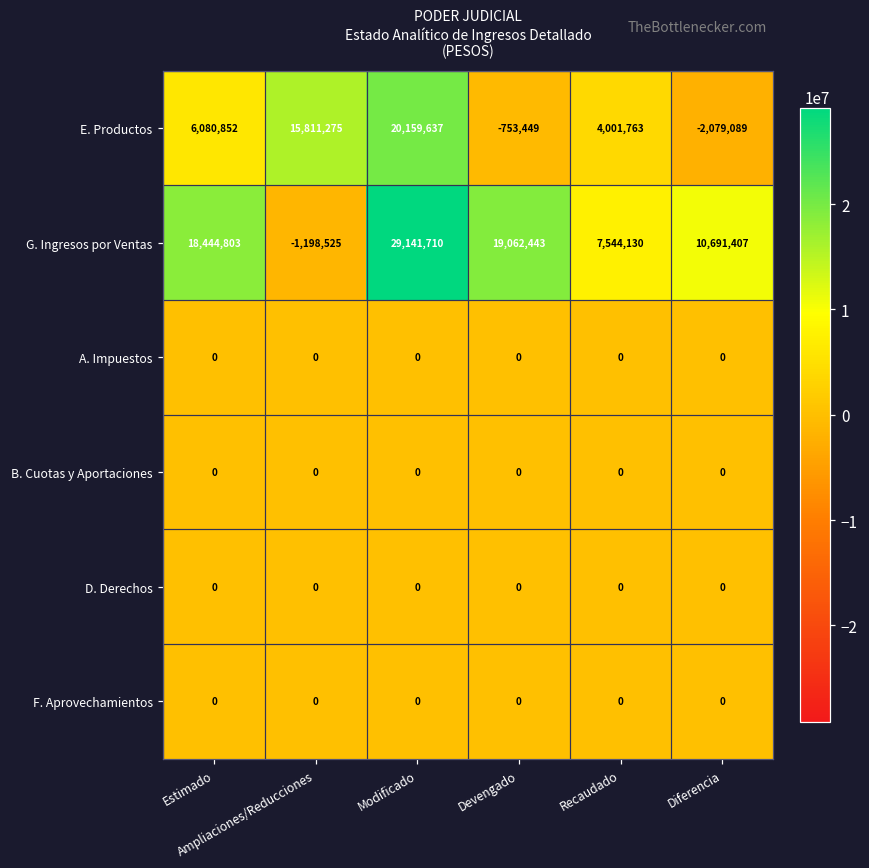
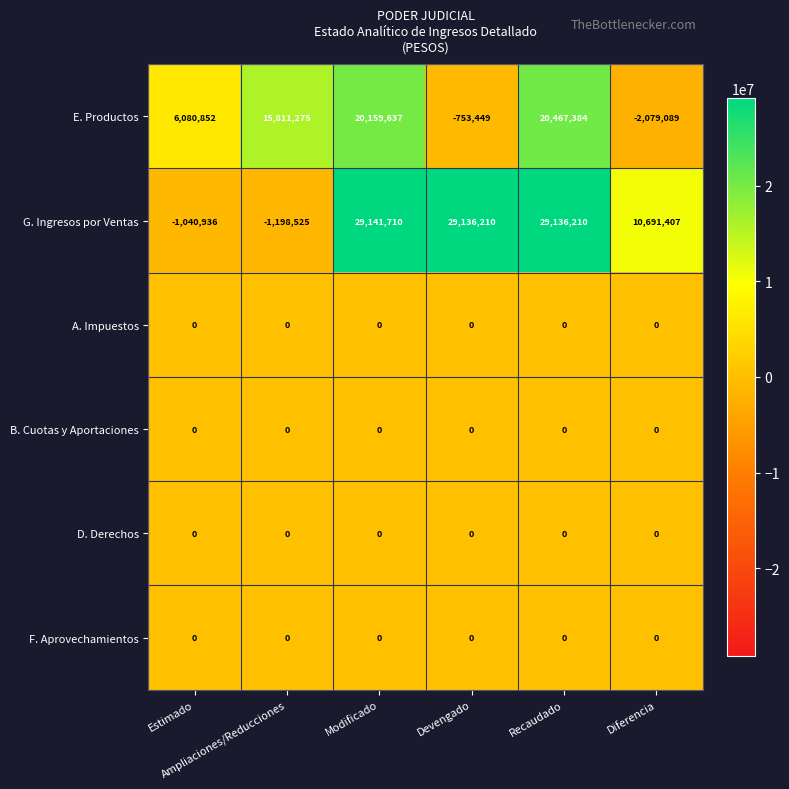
  {
    "E. Productos": {
      "Estimado": "6,080,852",
      "Ampliaciones/Reducciones": "15,811,275",
      "Modificado": "20,159,637",
      "Devengado": "-753,449",
-     "Recaudado": "4,001,763",
+     "Recaudado": "20,467,384",
      "Diferencia": "-2,079,089"
    },
    "G. Ingresos por Ventas": {
-     "Estimado": "18,444,803",
+     "Estimado": "-1,040,936",
      "Ampliaciones/Reducciones": "-1,198,525",
      "Modificado": "29,141,710",
-     "Devengado": "19,062,443",
-     "Recaudado": "7,544,130",
+     "Devengado": "29,136,210",
+     "Recaudado": "29,136,210",
      "Diferencia": "10,691,407"
    },
    "A. Impuestos": {
      "Estimado": "0",
      "Ampliaciones/Reducciones": "0",
      "Modificado": "0",
      "Devengado": "0",
      "Recaudado": "0",
      "Diferencia": "0"
    },
    "B. Cuotas y Aportaciones": {
      "Estimado": "0",
      "Ampliaciones/Reducciones": "0",
      "Modificado": "0",
      "Devengado": "0",
      "Recaudado": "0",
      "Diferencia": "0"
    },
    "D. Derechos": {
      "Estimado": "0",
      "Ampliaciones/Reducciones": "0",
      "Modificado": "0",
      "Devengado": "0",
      "Recaudado": "0",
      "Diferencia": "0"
    },
    "F. Aprovechamientos": {
      "Estimado": "0",
      "Ampliaciones/Reducciones": "0",
      "Modificado": "0",
      "Devengado": "0",
      "Recaudado": "0",
      "Diferencia": "0"
    }
  }
